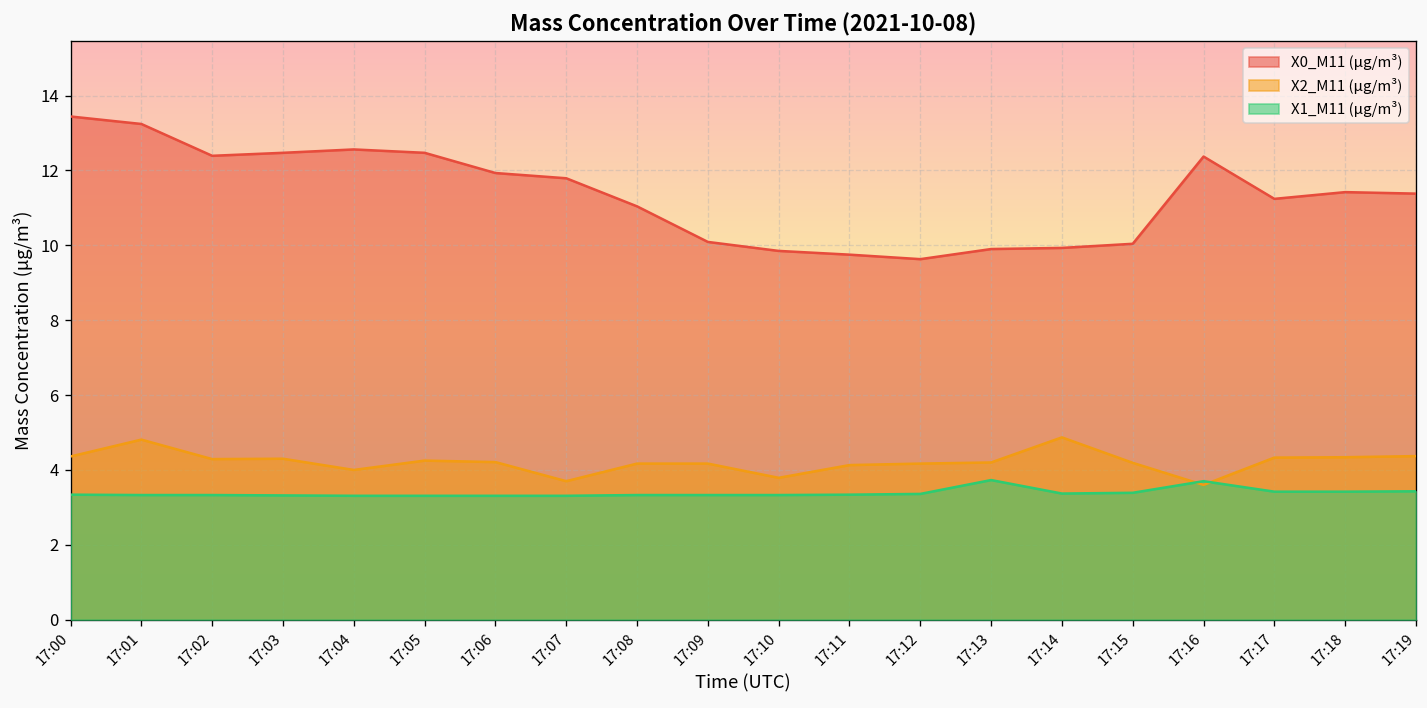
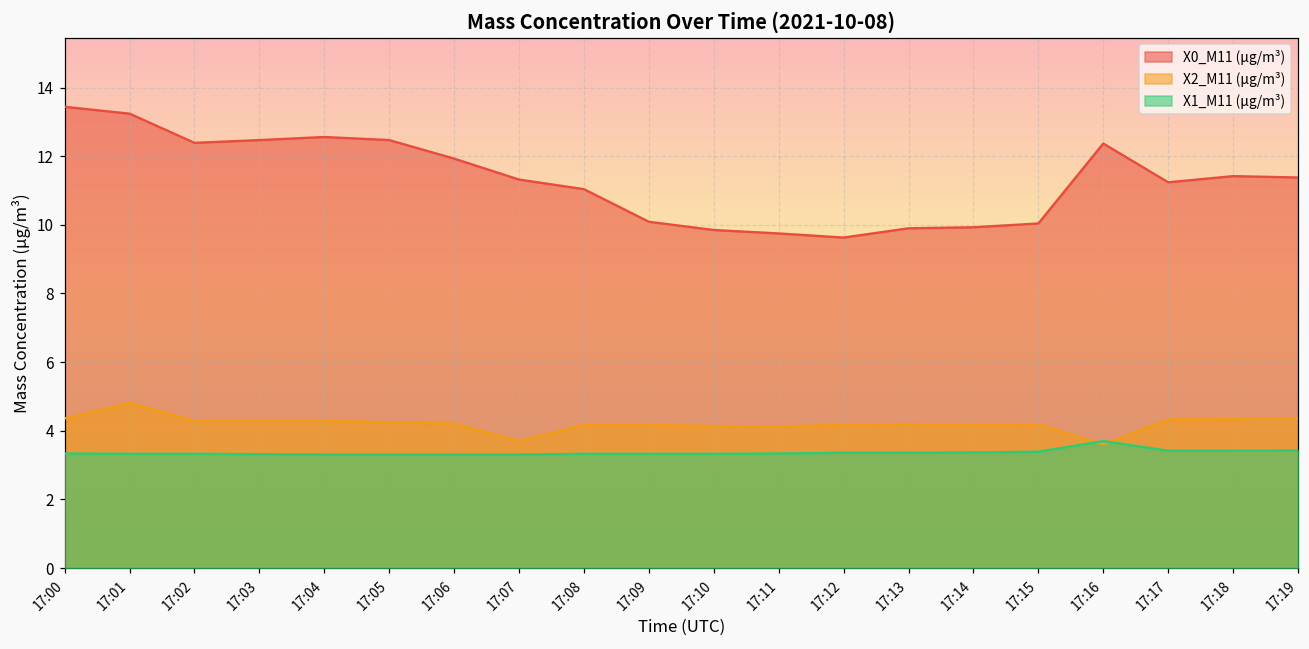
  {
    "X0_M11 (μg/m³)": {
      "17:00": 13.4,
      "17:01": 13.2,
      "17:02": 12.4,
      "17:03": 12.5,
      "17:04": 12.6,
      "17:05": 12.5,
      "17:06": 11.9,
-     "17:07": 11.8,
+     "17:07": 11.3,
      "17:08": 11.0,
      "17:09": 10.1,
      "17:10": 9.9,
      "17:11": 9.8,
      "17:12": 9.6,
      "17:13": 9.9,
      "17:14": 9.9,
      "17:15": 10.0,
      "17:16": 12.4,
      "17:17": 11.2,
      "17:18": 11.4,
      "17:19": 11.4
    },
    "X2_M11 (μg/m³)": {
      "17:00": 4.4,
      "17:01": 4.8,
      "17:02": 4.3,
      "17:03": 4.3,
-     "17:04": 4.0,
+     "17:04": 4.3,
      "17:05": 4.3,
      "17:06": 4.2,
      "17:07": 3.7,
      "17:08": 4.2,
      "17:09": 4.2,
-     "17:10": 3.8,
+     "17:10": 4.1,
      "17:11": 4.1,
      "17:12": 4.2,
      "17:13": 4.2,
-     "17:14": 4.9,
+     "17:14": 4.2,
      "17:15": 4.2,
      "17:16": 3.6,
      "17:17": 4.3,
      "17:18": 4.3,
      "17:19": 4.4
    },
    "X1_M11 (μg/m³)": {
      "17:00": 3.3,
      "17:01": 3.3,
      "17:02": 3.3,
      "17:03": 3.3,
      "17:04": 3.3,
      "17:05": 3.3,
      "17:06": 3.3,
      "17:07": 3.3,
      "17:08": 3.3,
      "17:09": 3.3,
      "17:10": 3.3,
      "17:11": 3.3,
      "17:12": 3.4,
-     "17:13": 3.7,
+     "17:13": 3.4,
      "17:14": 3.4,
      "17:15": 3.4,
      "17:16": 3.7,
      "17:17": 3.4,
      "17:18": 3.4,
      "17:19": 3.4
    }
  }
